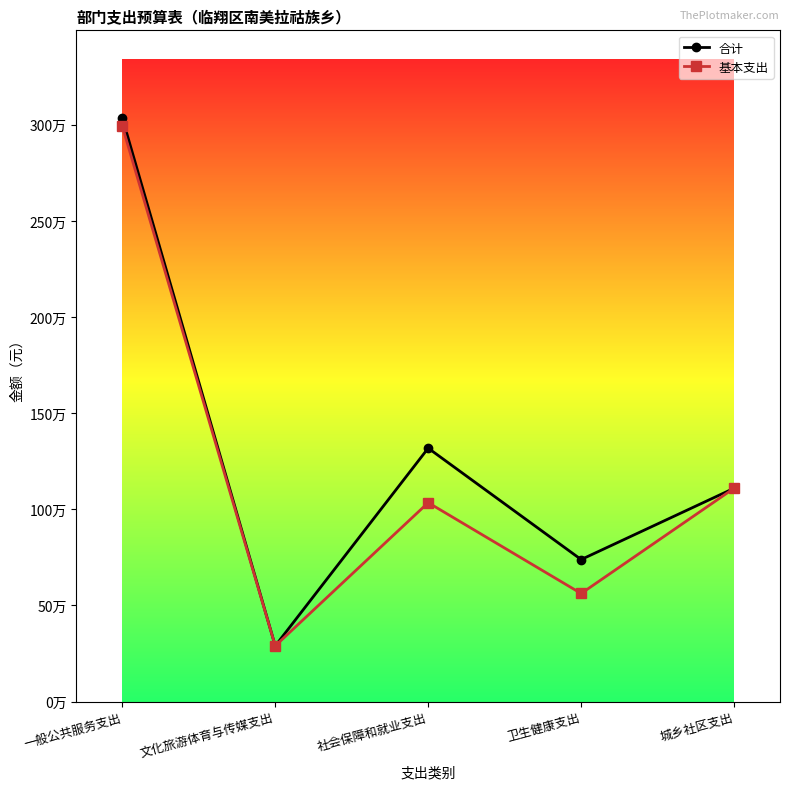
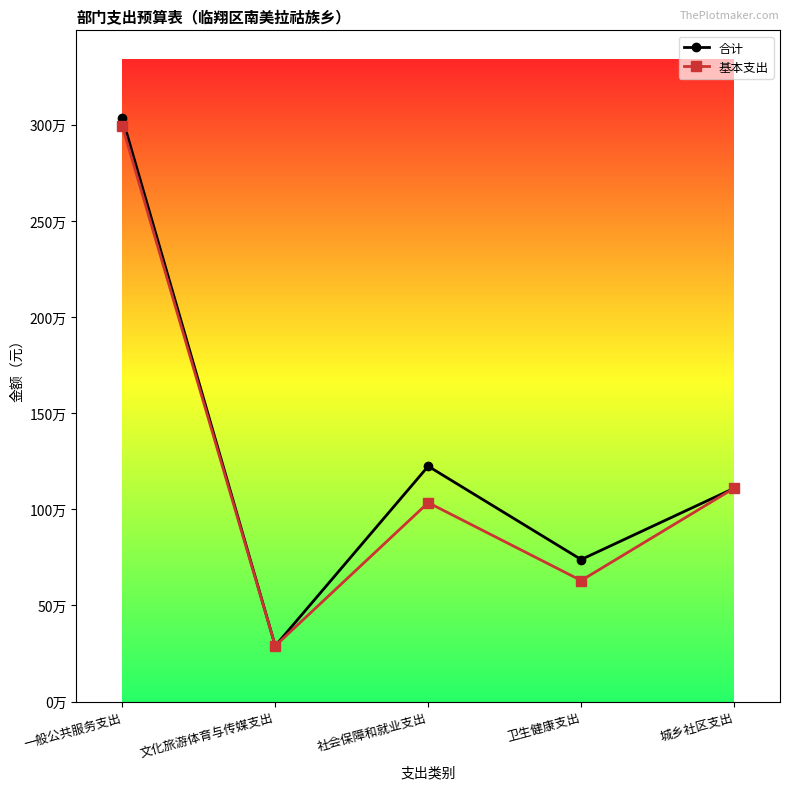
  {
    "合计": {
      "一般公共服务支出": "304万",
-     "社会保障和就业支出": "132万",
+     "社会保障和就业支出": "122万",
      "卫生健康支出": "74万"
    },
    "基本支出": {
      "一般公共服务支出": "299万",
      "社会保障和就业支出": "103万",
-     "卫生健康支出": "56万"
+     "卫生健康支出": "63万"
    }
  }
